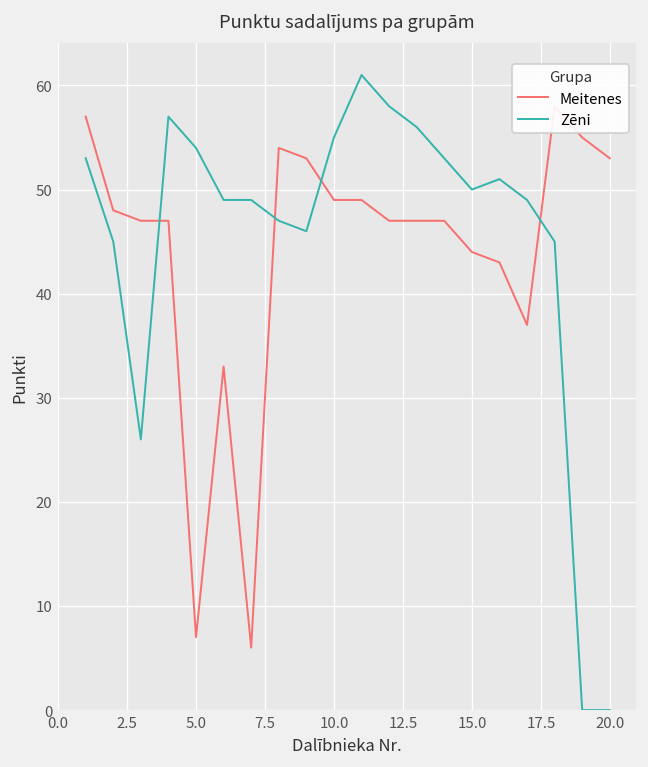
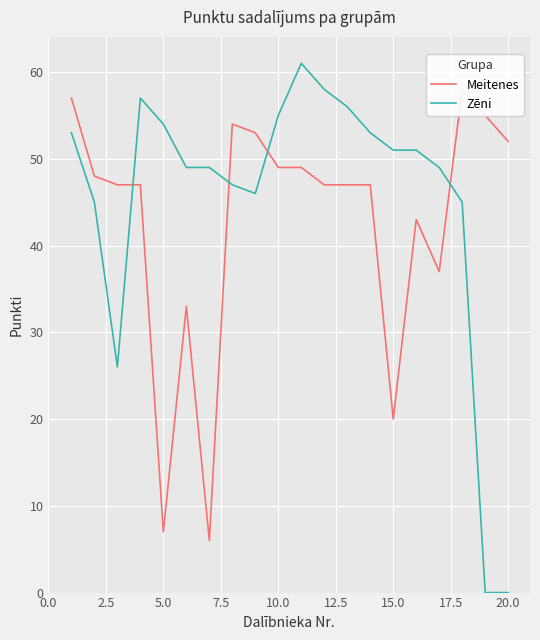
  {
    "Meitenes": {
      "5.0": 7,
      "10.0": 49,
-     "15.0": 44,
-     "20.0": 53
+     "15.0": 20,
+     "20.0": 52
    },
    "Zēni": {
      "5.0": 54,
      "10.0": 55,
-     "15.0": 50,
+     "15.0": 51,
      "20.0": 0
    }
  }
